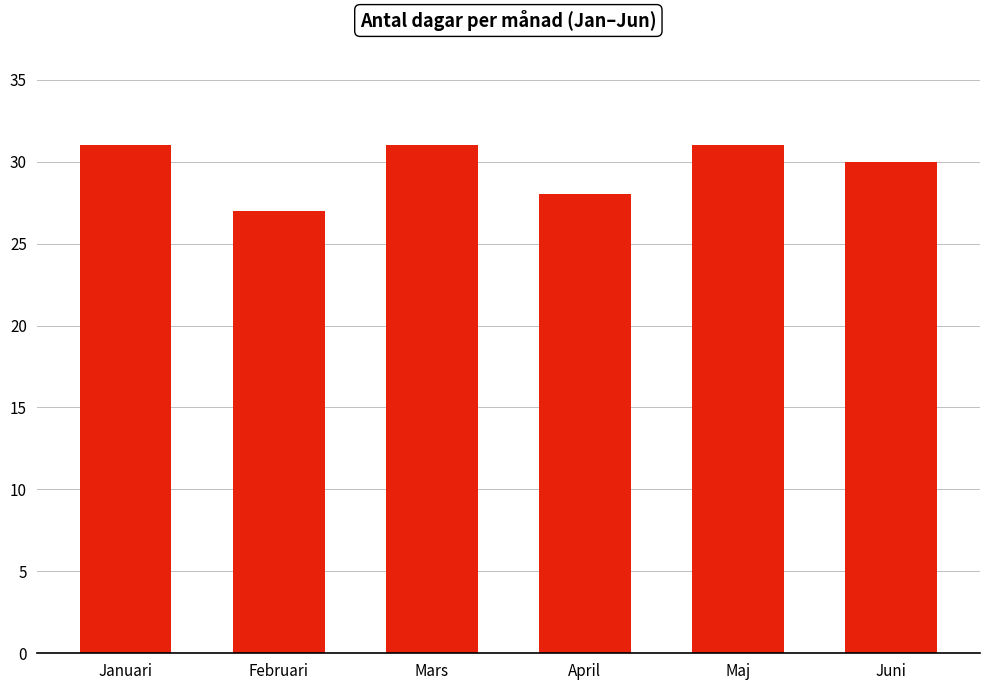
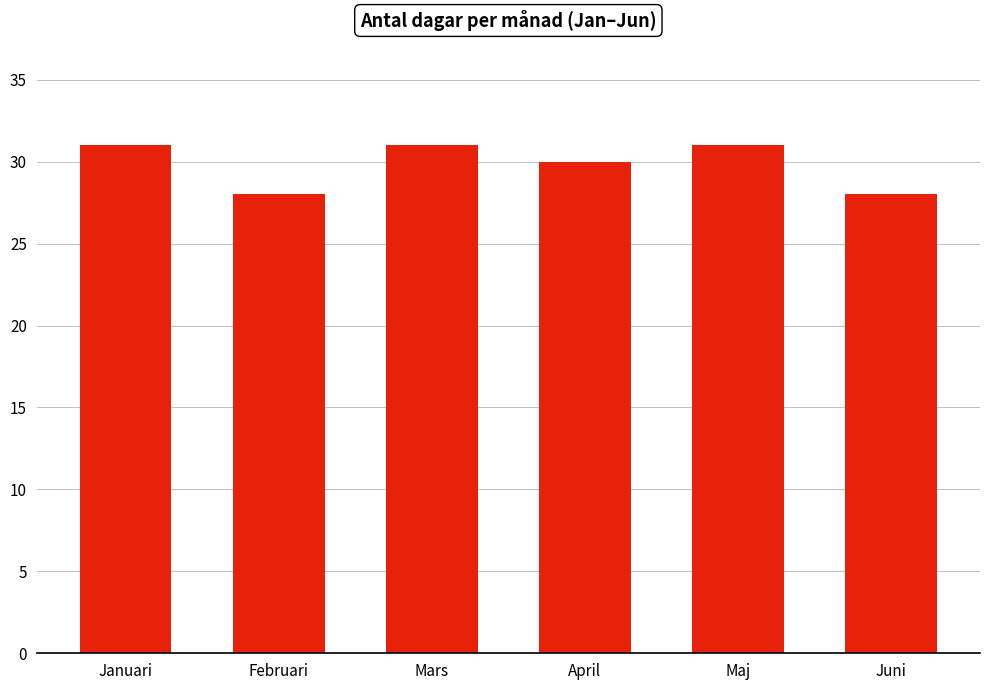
  {
    "Januari": 31,
-   "Februari": 27,
+   "Februari": 28,
    "Mars": 31,
-   "April": 28,
+   "April": 30,
    "Maj": 31,
-   "Juni": 30
+   "Juni": 28
  }
